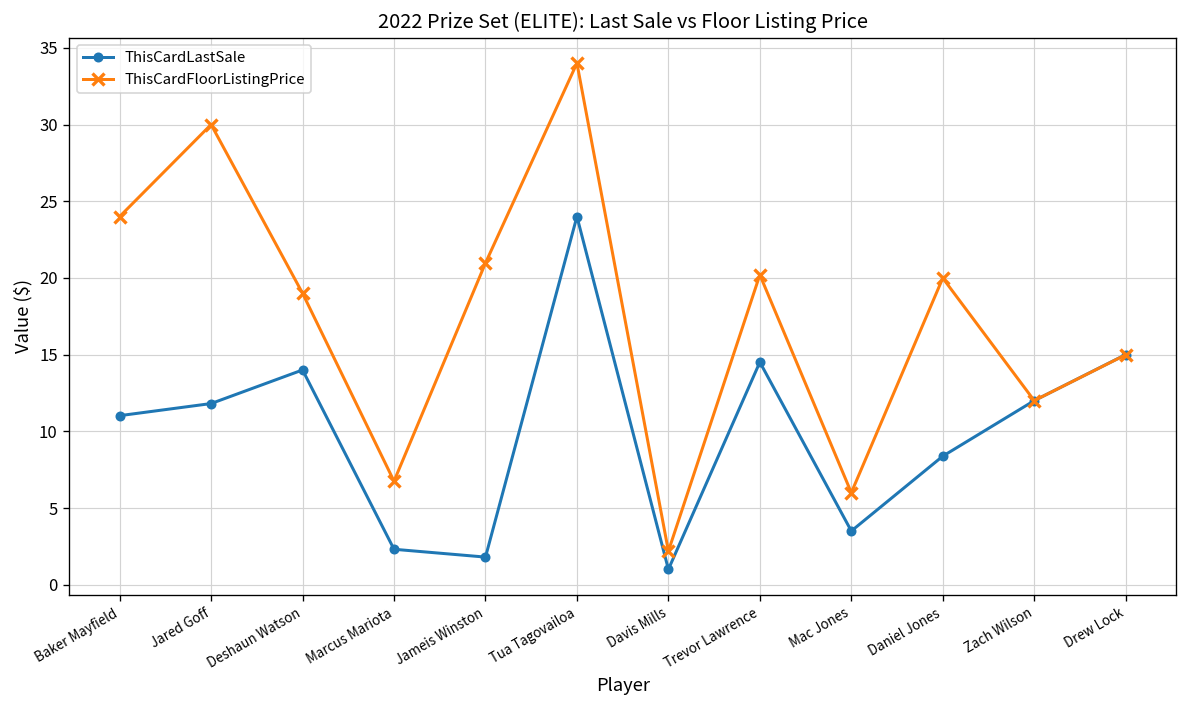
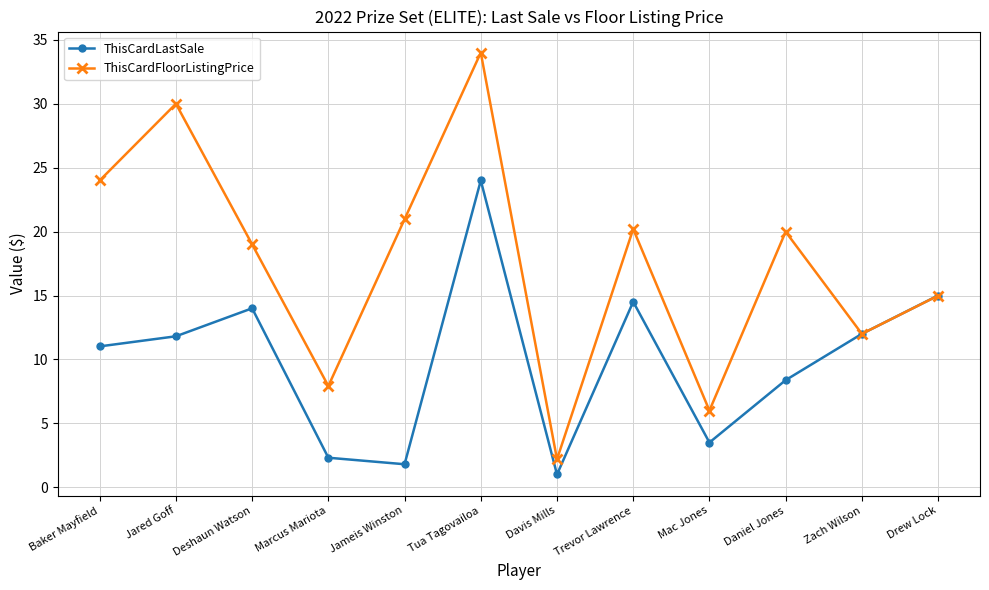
  {
    "ThisCardLastSale": {
      "Baker Mayfield": 11.0,
      "Jared Goff": 11.8,
      "Deshaun Watson": 14.0,
      "Marcus Mariota": 2.3,
      "Jameis Winston": 1.8,
      "Tua Tagovailoa": 24.0,
      "Davis Mills": 1.0,
      "Trevor Lawrence": 14.5,
      "Mac Jones": 3.5,
      "Daniel Jones": 8.4
    },
    "ThisCardFloorListingPrice": {
      "Baker Mayfield": 24.0,
      "Jared Goff": 30.0,
      "Deshaun Watson": 19.0,
-     "Marcus Mariota": 6.8,
+     "Marcus Mariota": 7.9,
      "Jameis Winston": 21.0,
      "Tua Tagovailoa": 34.0,
      "Davis Mills": 2.2,
      "Trevor Lawrence": 20.2,
      "Mac Jones": 6.0,
      "Daniel Jones": 20.0
    }
  }
